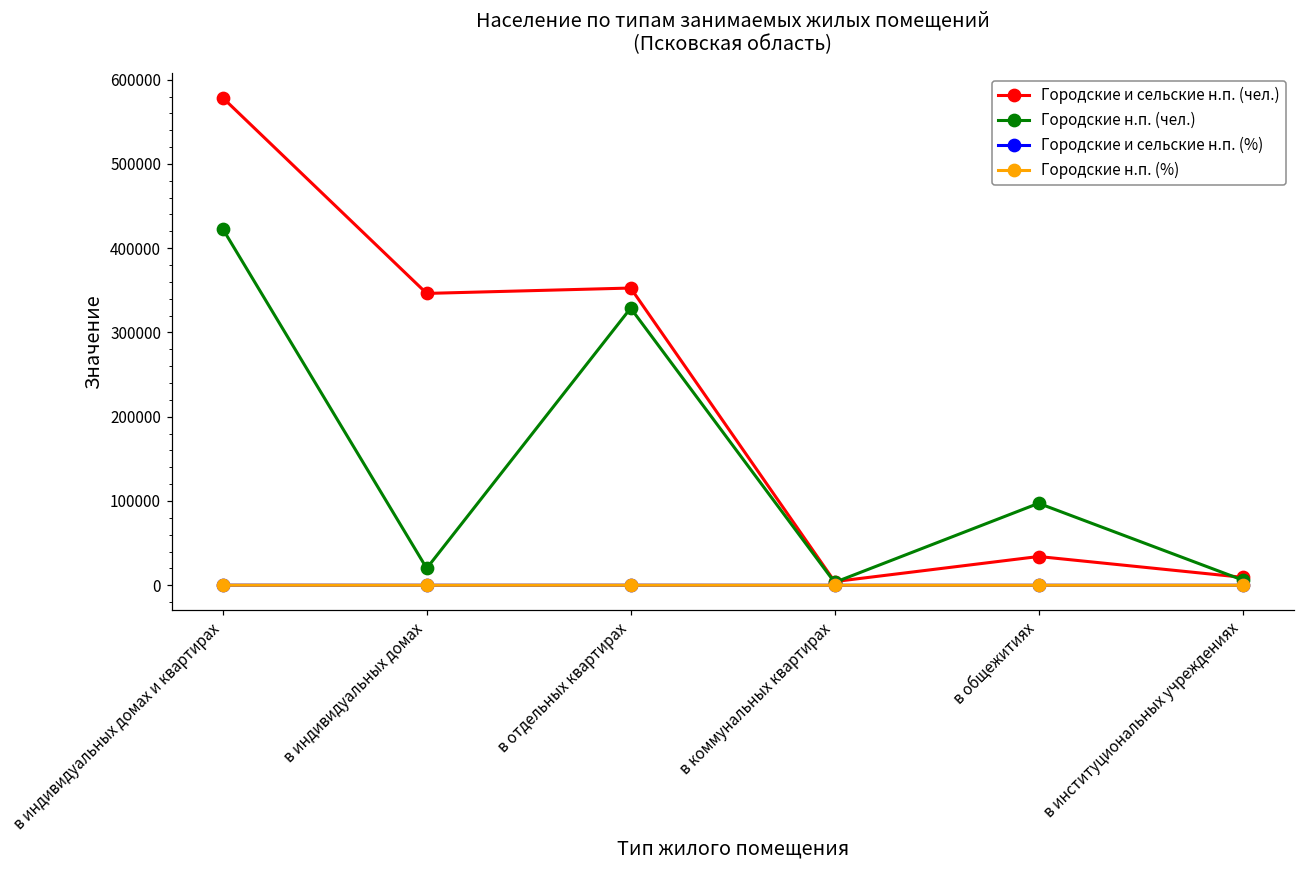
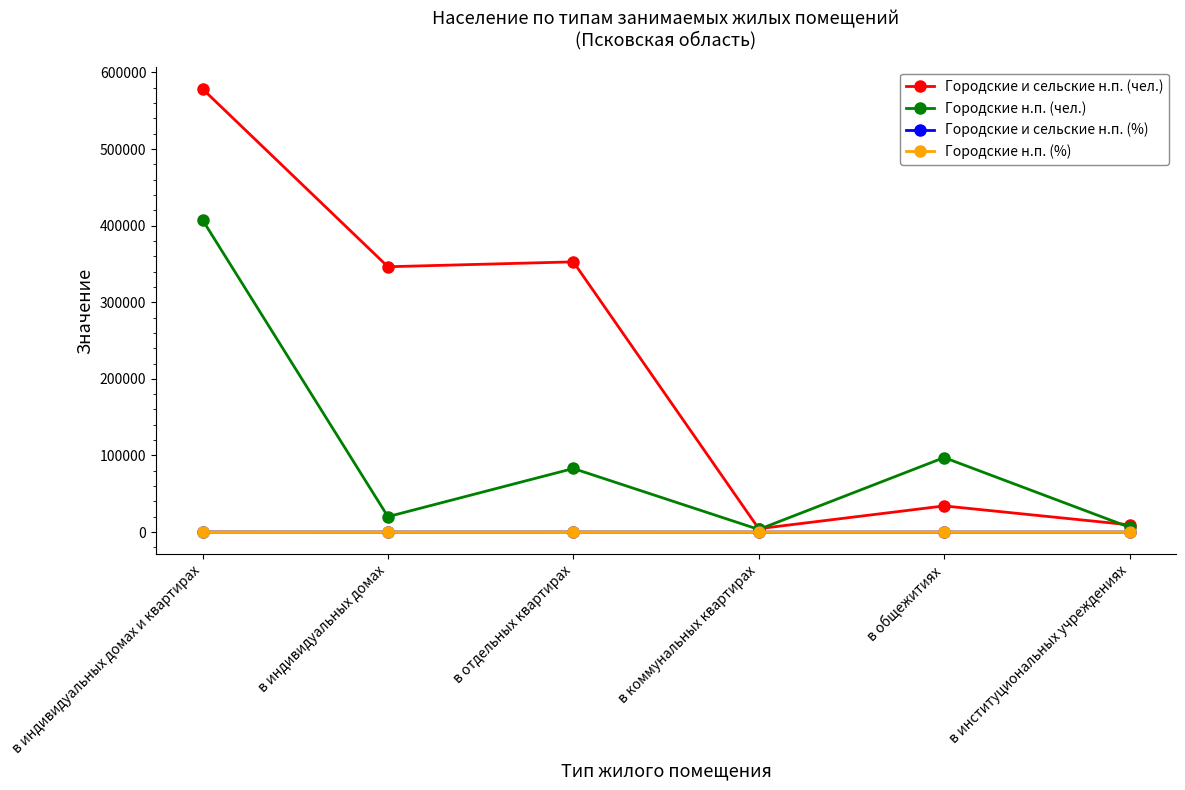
  {
    "Городские и сельские н.п. (чел.)": {
      "в индивидуальных домах и квартирах": 580000,
      "в индивидуальных домах": 350000,
      "в отдельных квартирах": 350000,
      "в общежитиях": 30000
    },
    "Городские н.п. (чел.)": {
-     "в индивидуальных домах и квартирах": 420000,
+     "в индивидуальных домах и квартирах": 410000,
      "в индивидуальных домах": 20000,
-     "в отдельных квартирах": 330000,
+     "в отдельных квартирах": 80000,
      "в общежитиях": 100000
    },
    "Городские н.п. (%)": {
      "в индивидуальных домах и квартирах": 0,
      "в индивидуальных домах": 0,
      "в отдельных квартирах": 0,
      "в коммунальных квартирах": 0,
      "в общежитиях": 0,
      "в институциональных учреждениях": 0
    }
  }
